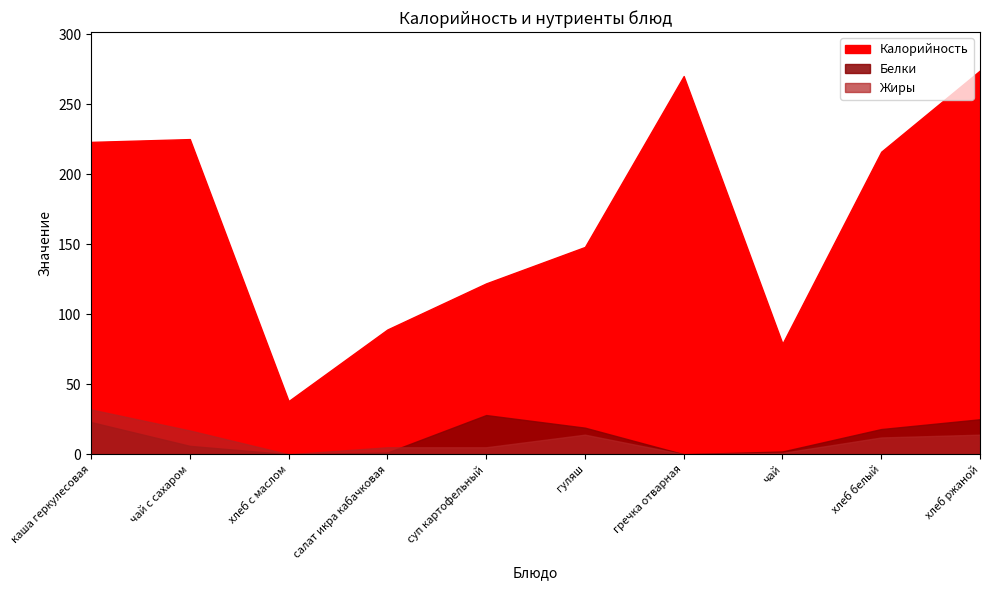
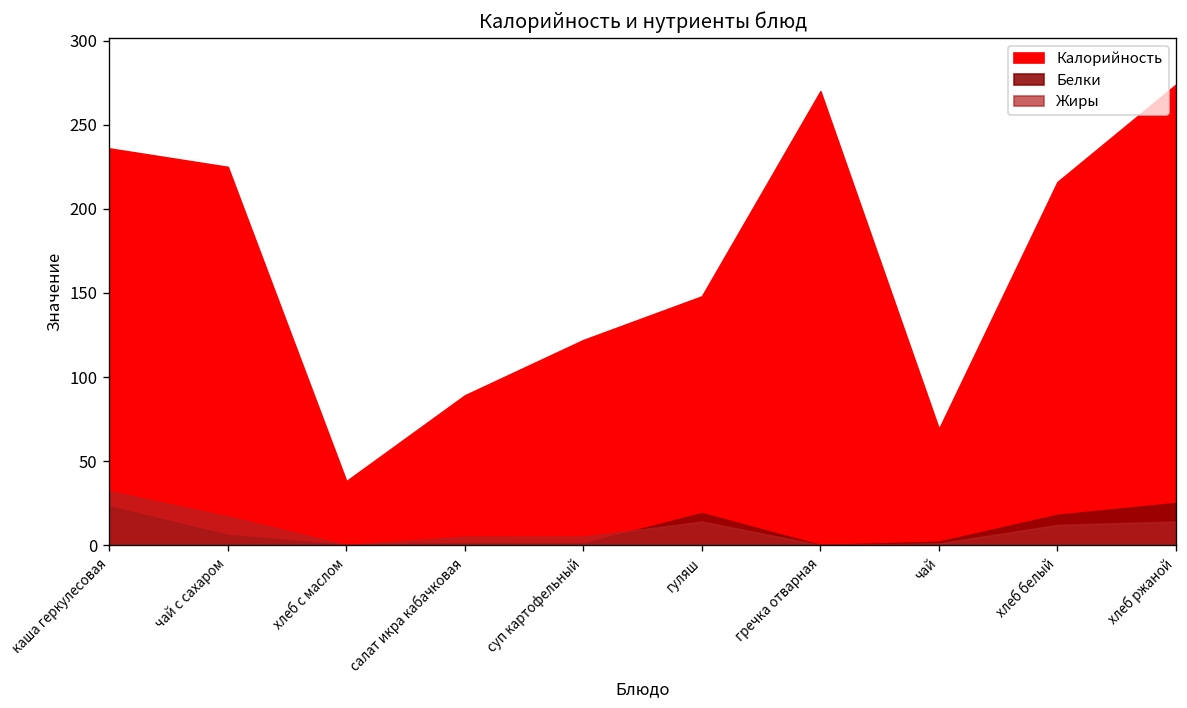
  {
    "Калорийность": {
-     "каша геркулесовая": 223,
+     "каша геркулесовая": 236,
      "чай с сахаром": 225,
      "хлеб с маслом": 38,
      "салат икра кабачковая": 89,
      "суп картофельный": 122,
      "гуляш": 148,
      "гречка отварная": 270,
-     "чай": 79,
+     "чай": 69,
      "хлеб белый": 216,
      "хлеб ржаной": 274
    },
    "Белки": {
      "каша геркулесовая": 23,
      "чай с сахаром": 6,
-     "суп картофельный": 28,
+     "суп картофельный": 1,
      "гуляш": 19,
      "хлеб белый": 18,
      "хлеб ржаной": 25
    },
    "Жиры": {
      "каша геркулесовая": 32,
      "чай с сахаром": 17,
      "салат икра кабачковая": 5,
      "суп картофельный": 5,
      "гуляш": 14,
      "хлеб белый": 12,
      "хлеб ржаной": 14
    }
  }
